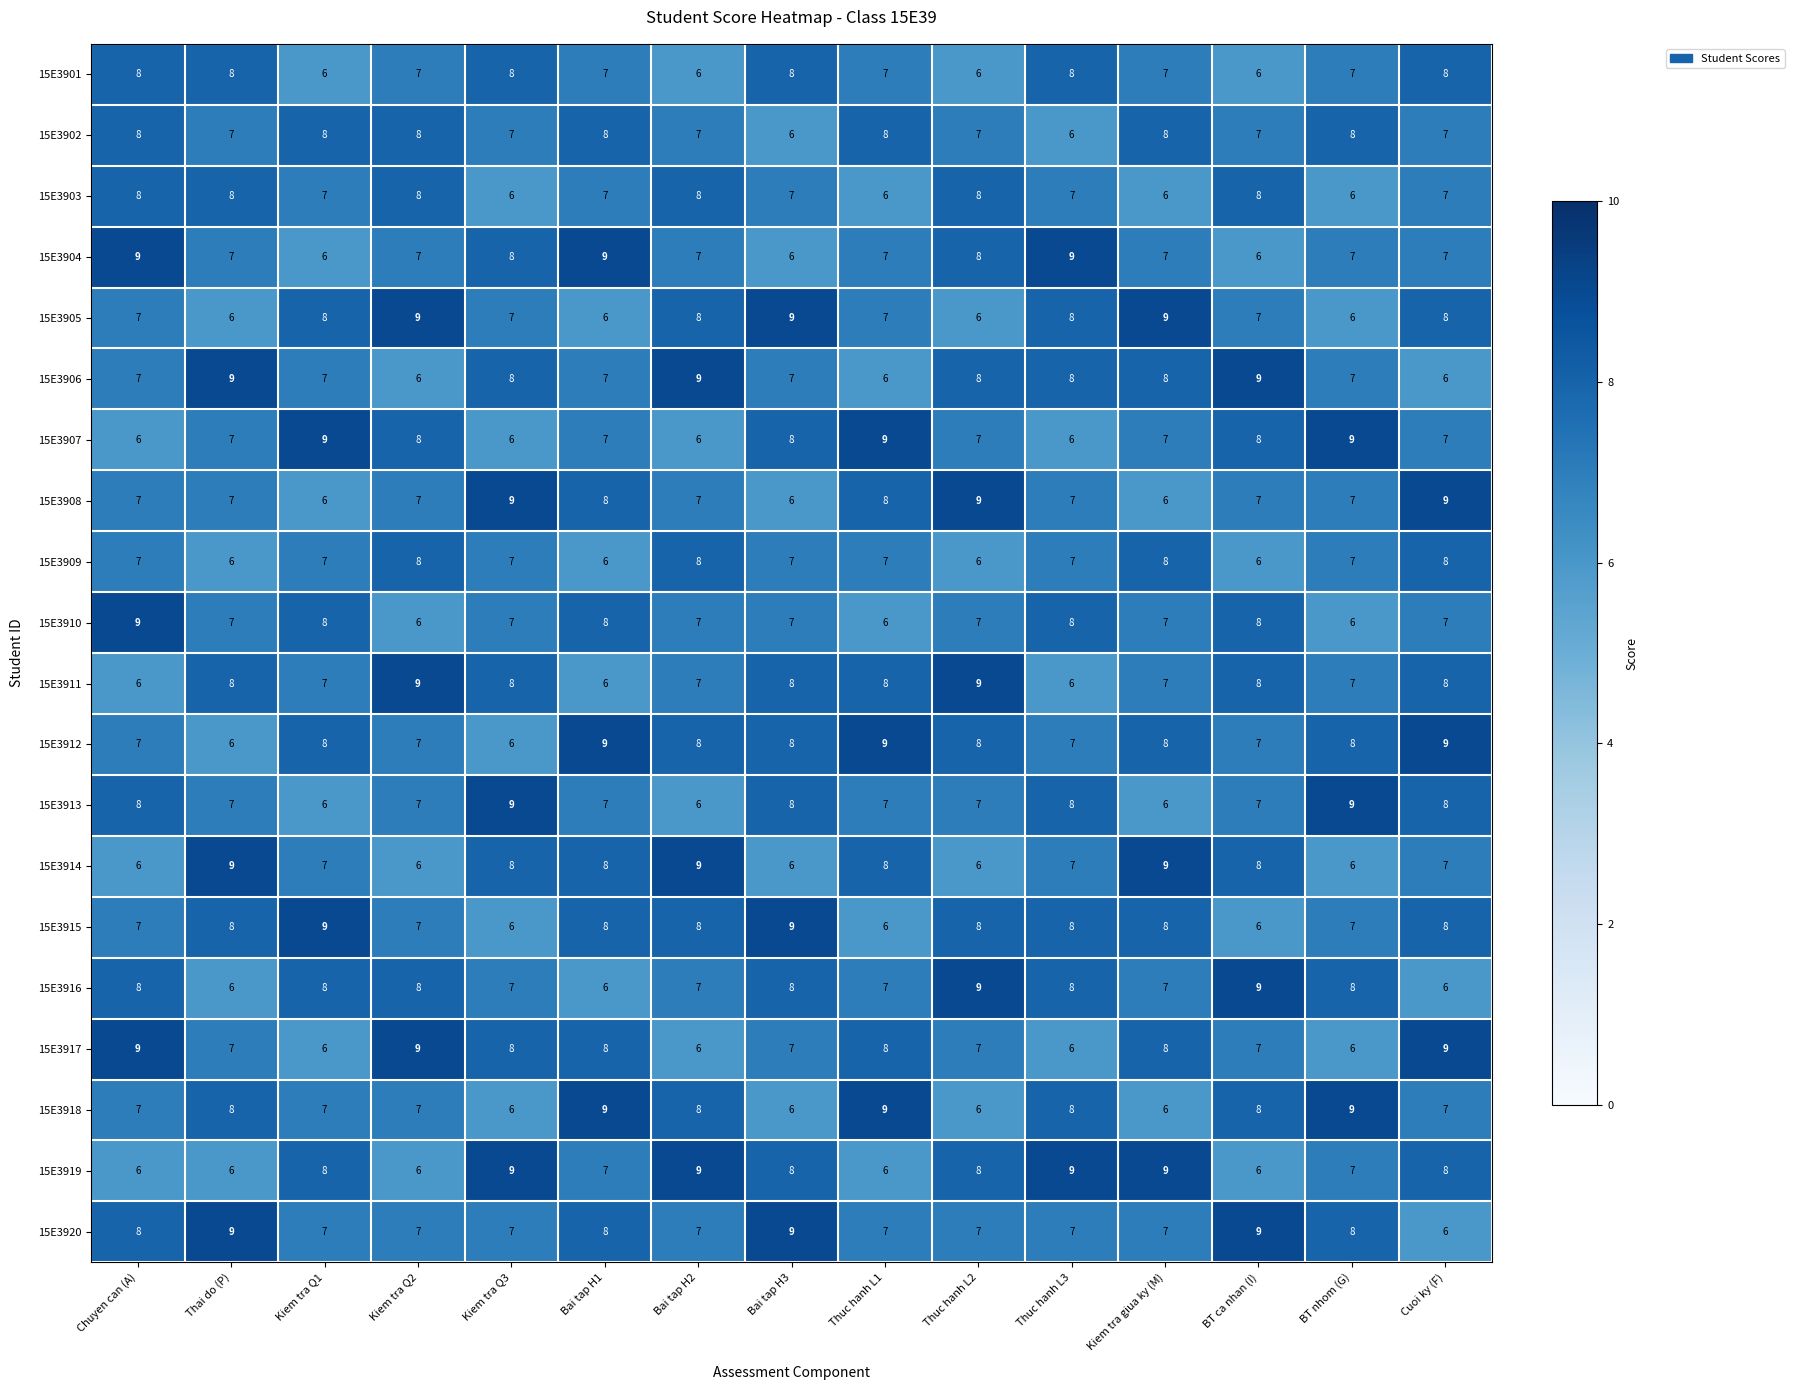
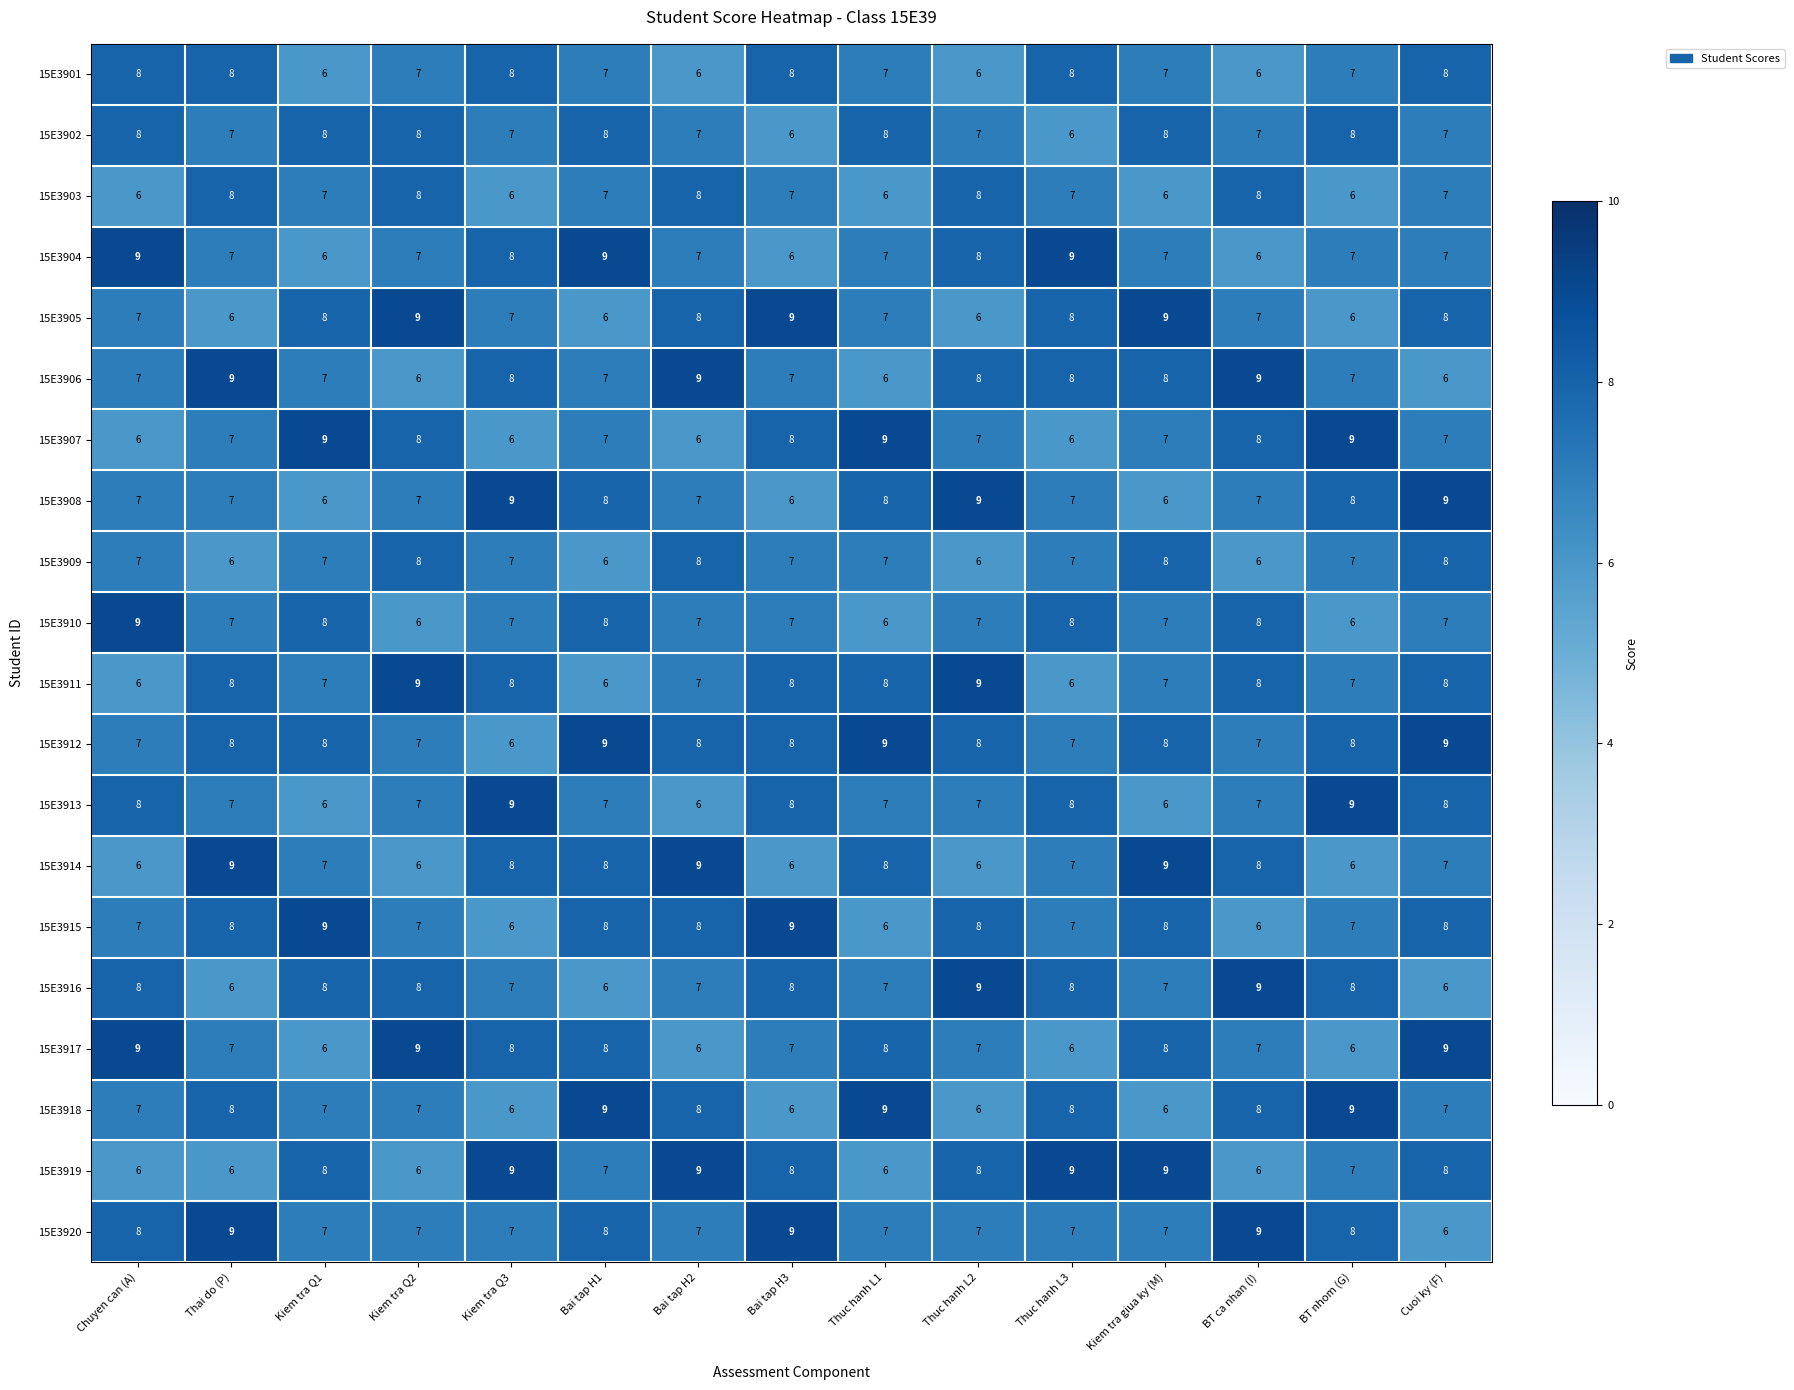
  {
    "15E3903": {
-     "Chuyen can (A)": 8,
+     "Chuyen can (A)": 6,
      "Thai do (P)": 8,
      "Kiem tra Q1": 7,
      "Kiem tra Q2": 8,
      "Kiem tra Q3": 6,
      "Bai tap H1": 7,
      "Bai tap H2": 8,
      "Bai tap H3": 7,
      "Thuc hanh L1": 6,
      "Thuc hanh L2": 8,
      "Thuc hanh L3": 7,
      "Kiem tra giua ky (M)": 6,
      "BT ca nhan (I)": 8,
      "BT nhom (G)": 6,
      "Cuoi ky (F)": 7
    },
    "15E3908": {
      "Chuyen can (A)": 7,
      "Thai do (P)": 7,
      "Kiem tra Q1": 6,
      "Kiem tra Q2": 7,
      "Kiem tra Q3": 9,
      "Bai tap H1": 8,
      "Bai tap H2": 7,
      "Bai tap H3": 6,
      "Thuc hanh L1": 8,
      "Thuc hanh L2": 9,
      "Thuc hanh L3": 7,
      "Kiem tra giua ky (M)": 6,
      "BT ca nhan (I)": 7,
-     "BT nhom (G)": 7,
+     "BT nhom (G)": 8,
      "Cuoi ky (F)": 9
    },
    "15E3912": {
      "Chuyen can (A)": 7,
-     "Thai do (P)": 6,
+     "Thai do (P)": 8,
      "Kiem tra Q1": 8,
      "Kiem tra Q2": 7,
      "Kiem tra Q3": 6,
      "Bai tap H1": 9,
      "Bai tap H2": 8,
      "Bai tap H3": 8,
      "Thuc hanh L1": 9,
      "Thuc hanh L2": 8,
      "Thuc hanh L3": 7,
      "Kiem tra giua ky (M)": 8,
      "BT ca nhan (I)": 7,
      "BT nhom (G)": 8,
      "Cuoi ky (F)": 9
    },
    "15E3915": {
      "Chuyen can (A)": 7,
      "Thai do (P)": 8,
      "Kiem tra Q1": 9,
      "Kiem tra Q2": 7,
      "Kiem tra Q3": 6,
      "Bai tap H1": 8,
      "Bai tap H2": 8,
      "Bai tap H3": 9,
      "Thuc hanh L1": 6,
      "Thuc hanh L2": 8,
-     "Thuc hanh L3": 8,
+     "Thuc hanh L3": 7,
      "Kiem tra giua ky (M)": 8,
      "BT ca nhan (I)": 6,
      "BT nhom (G)": 7,
      "Cuoi ky (F)": 8
    }
  }
